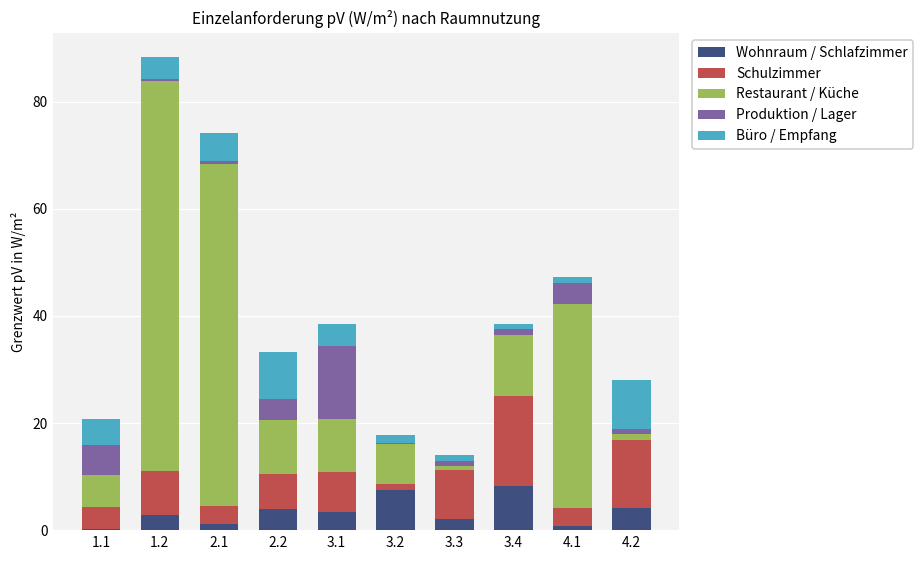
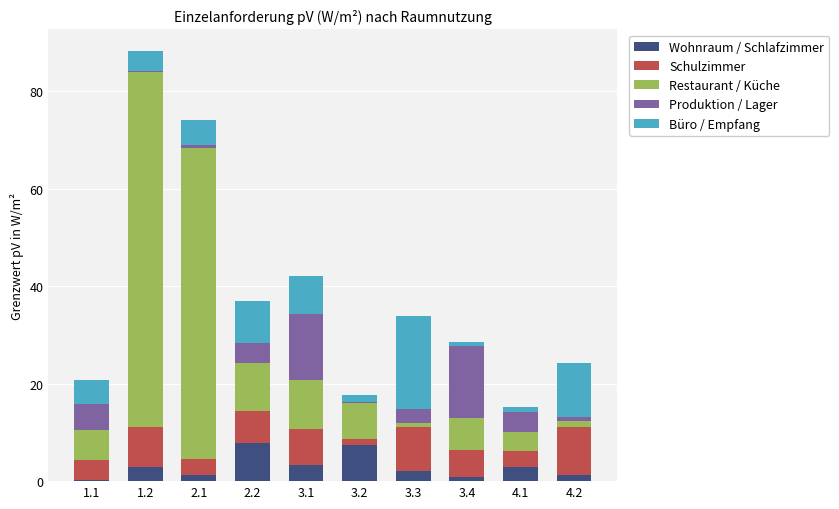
  {
    "Wohnraum / Schlafzimmer": {
      "1.2": 3,
      "2.1": 1,
-     "2.2": 4,
+     "2.2": 8,
      "3.1": 3,
      "3.2": 8,
      "3.3": 2,
-     "3.4": 8,
-     "4.1": 1,
-     "4.2": 4
+     "3.4": 1,
+     "4.1": 3,
+     "4.2": 1
    },
    "Schulzimmer": {
      "1.1": 4,
      "1.2": 8,
      "2.1": 3,
      "2.2": 7,
      "3.1": 7,
      "3.2": 1,
      "3.3": 9,
-     "3.4": 17,
+     "3.4": 6,
      "4.1": 3,
-     "4.2": 13
+     "4.2": 10
    },
    "Restaurant / Küche": {
      "1.1": 6,
      "1.2": 73,
      "2.1": 64,
      "2.2": 10,
      "3.1": 10,
      "3.2": 8,
      "3.3": 1,
-     "3.4": 11,
-     "4.1": 38,
+     "3.4": 7,
+     "4.1": 4,
      "4.2": 1
    },
    "Produktion / Lager": {
      "1.1": 6,
      "2.1": 1,
      "2.2": 4,
      "3.1": 14,
-     "3.3": 1,
-     "3.4": 1,
+     "3.3": 3,
+     "3.4": 15,
      "4.1": 4,
      "4.2": 1
    },
    "Büro / Empfang": {
      "1.1": 5,
      "1.2": 4,
      "2.1": 5,
      "2.2": 9,
-     "3.1": 4,
+     "3.1": 8,
      "3.2": 1,
-     "3.3": 1,
+     "3.3": 19,
      "3.4": 1,
      "4.1": 1,
-     "4.2": 9
+     "4.2": 11
    }
  }
